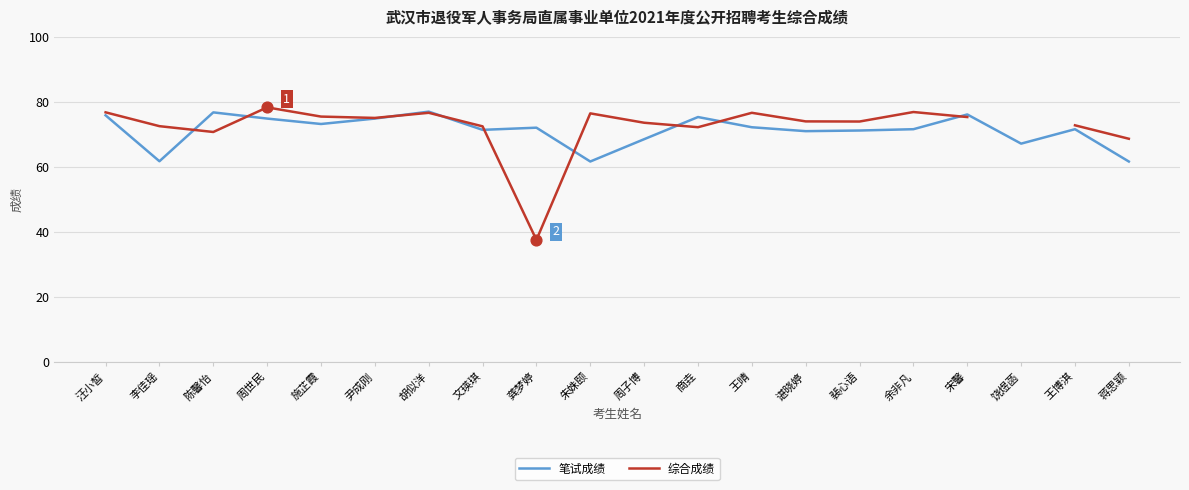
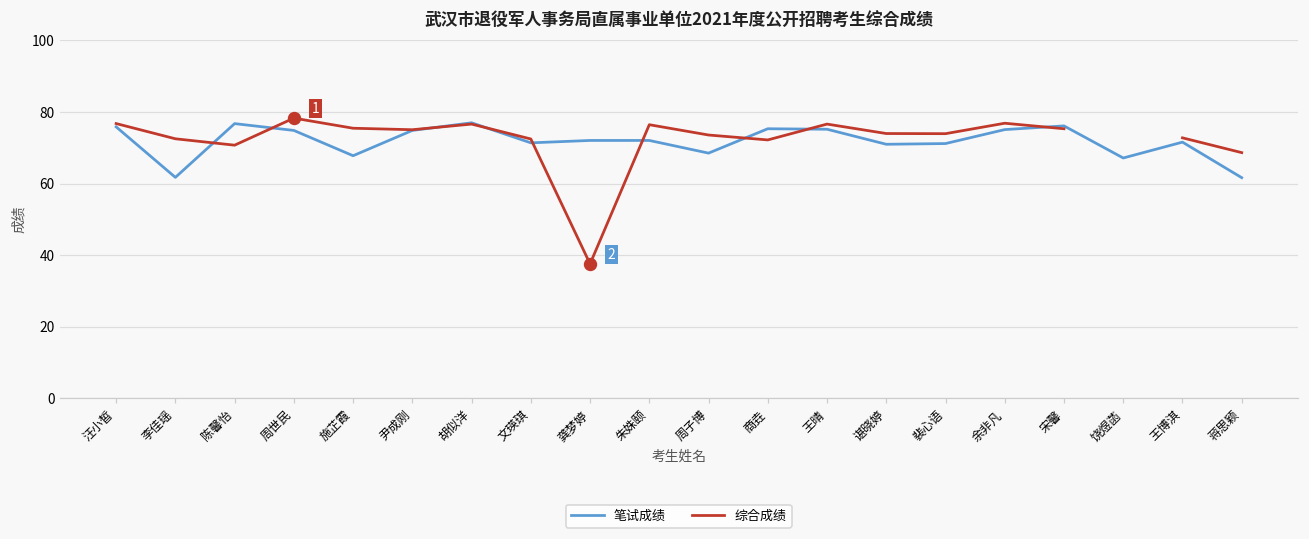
  {
    "笔试成绩": {
      "汪小皙": 76,
      "李佳瑶": 62,
      "陈馨怡": 77,
      "周世民": 75,
-     "施芷霞": 73,
+     "施芷霞": 68,
      "文瑛琪": 71,
      "龚梦婷": 72,
-     "朱姝颐": 62,
+     "朱姝颐": 72,
      "周子博": 69,
      "商垚": 75,
-     "王晴": 72,
+     "王晴": 75,
      "谌晓婷": 71,
      "裴心语": 71,
-     "余非凡": 72,
+     "余非凡": 75,
      "宋馨": 76,
      "饶煜菡": 67,
      "王博淇": 72,
      "蒋思颖": 62
    }
  }
